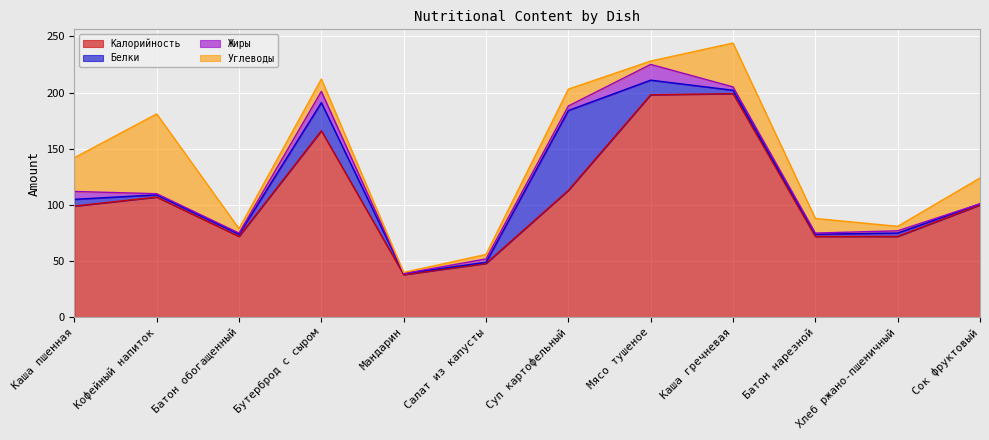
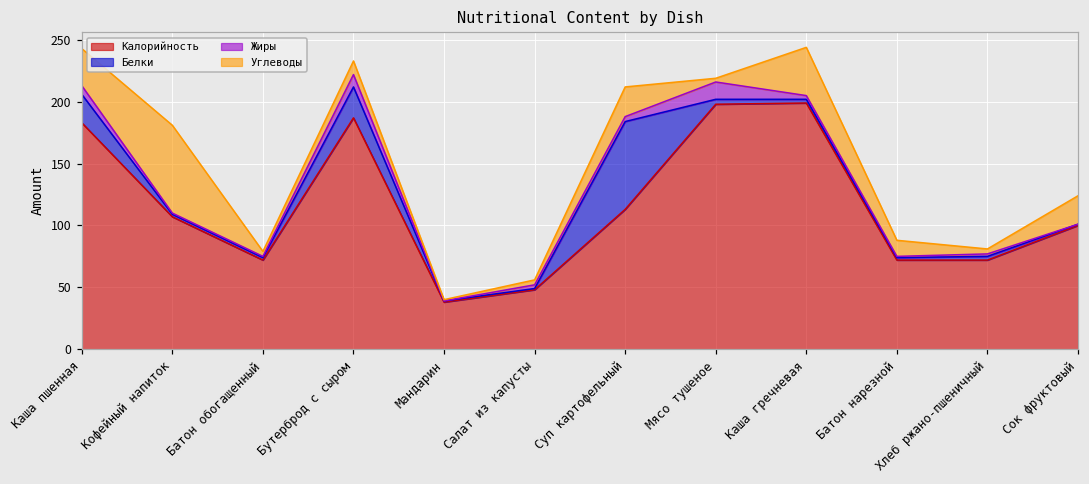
  {
    "Калорийность": {
-     "Каша пшенная": 99,
-     "Бутерброд с сыром": 166,
+     "Каша пшенная": 183,
+     "Бутерброд с сыром": 187,
      "Суп картофельный": 113,
      "Мясо тушеное": 198,
      "Каша гречневая": 199,
      "Хлеб ржано-пшеничный": 72
    },
    "Белки": {
-     "Каша пшенная": 6,
+     "Каша пшенная": 23,
      "Бутерброд с сыром": 25,
      "Суп картофельный": 71,
-     "Мясо тушеное": 13,
+     "Мясо тушеное": 4,
      "Каша гречневая": 3
    },
    "Жиры": {
      "Каша пшенная": 7,
      "Бутерброд с сыром": 10,
      "Салат из капусты": 3,
      "Суп картофельный": 4,
      "Мясо тушеное": 14,
      "Каша гречневая": 3
    },
    "Углеводы": {
      "Каша пшенная": 30,
      "Кофейный напиток": 71,
      "Батон обогащенный": 4,
      "Бутерброд с сыром": 11,
      "Салат из капусты": 4,
-     "Суп картофельный": 15,
+     "Суп картофельный": 24,
      "Мясо тушеное": 3,
      "Каша гречневая": 39,
      "Батон нарезной": 13,
      "Хлеб ржано-пшеничный": 4,
      "Сок фруктовый": 23
    }
  }
